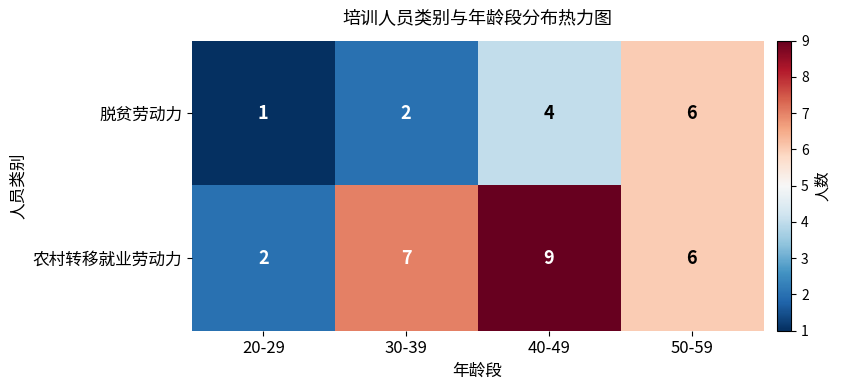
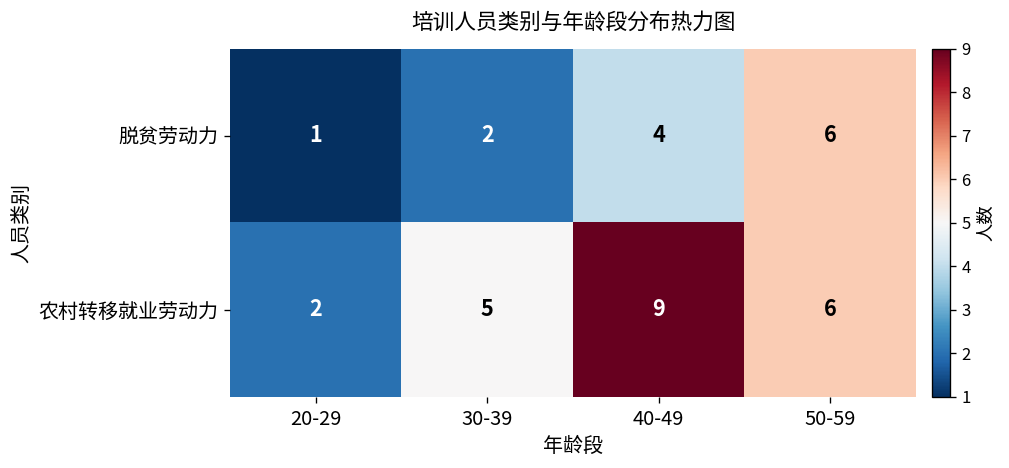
  {
    "脱贫劳动力": {
      "20-29": 1,
      "30-39": 2,
      "40-49": 4,
      "50-59": 6
    },
    "农村转移就业劳动力": {
      "20-29": 2,
-     "30-39": 7,
+     "30-39": 5,
      "40-49": 9,
      "50-59": 6
    }
  }
